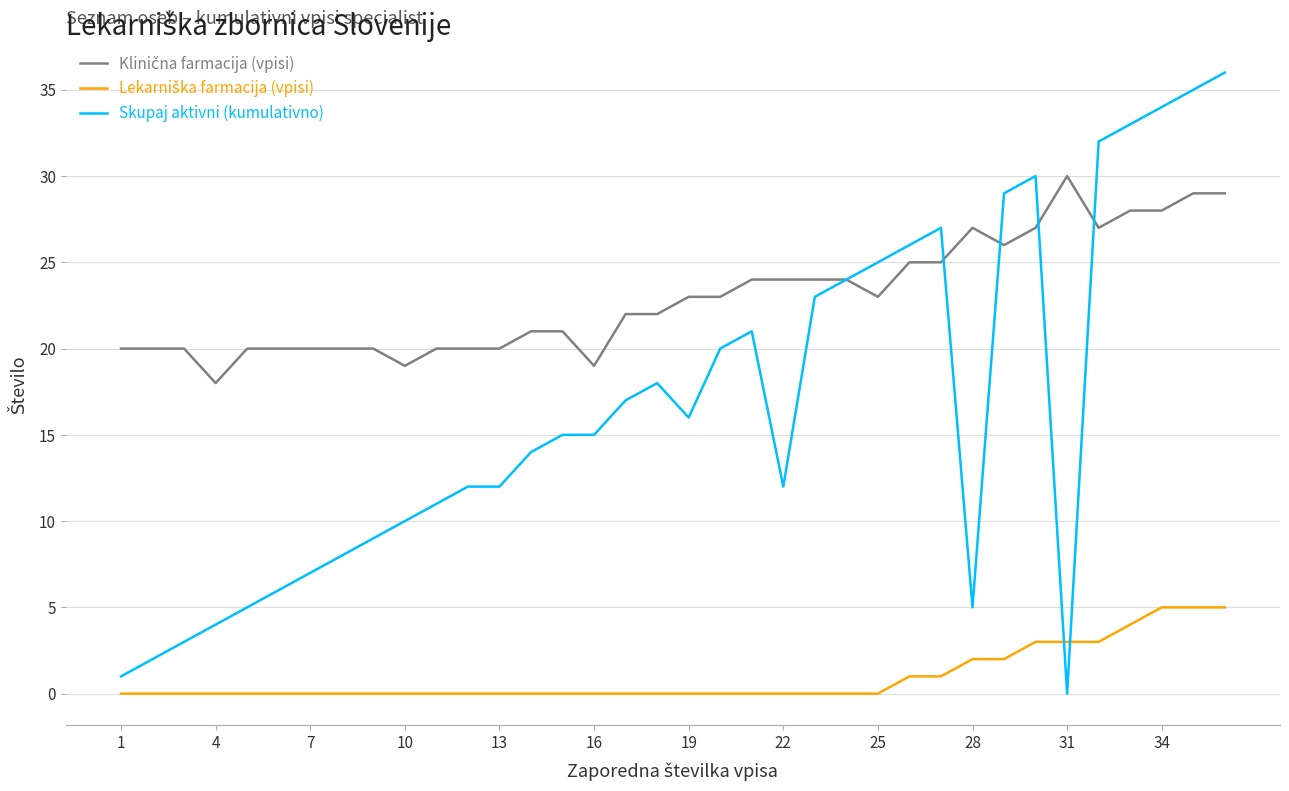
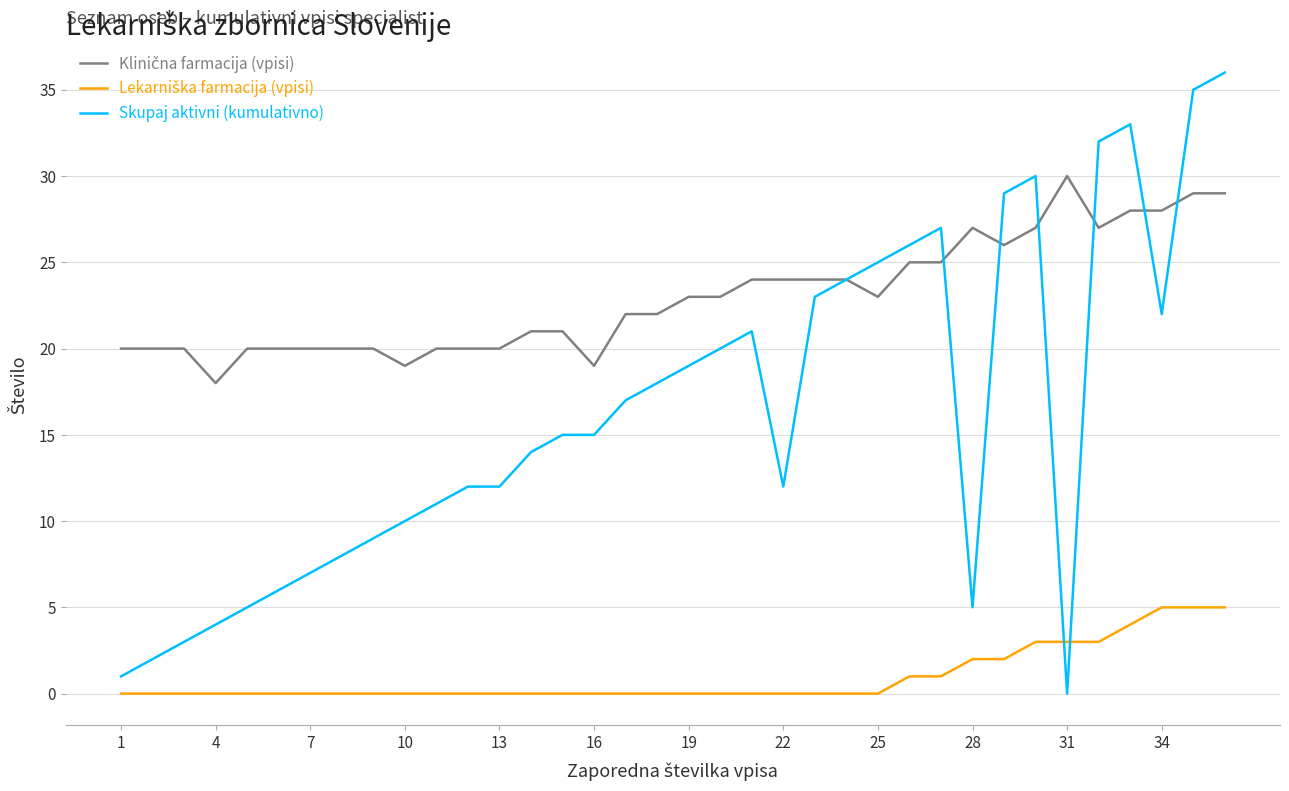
  {
    "Klinična farmacija (vpisi)": {
      "1": 20,
      "4": 18,
      "7": 20,
      "10": 19,
      "13": 20,
      "16": 19,
      "19": 23,
      "22": 24,
      "25": 23,
      "28": 27,
      "31": 30,
      "34": 28
    },
    "Lekarniška farmacija (vpisi)": {
      "1": 0,
      "4": 0,
      "7": 0,
      "10": 0,
      "13": 0,
      "16": 0,
      "19": 0,
      "22": 0,
      "25": 0,
      "28": 2,
      "31": 3,
      "34": 5
    },
    "Skupaj aktivni (kumulativno)": {
      "1": 1,
      "4": 4,
      "7": 7,
      "10": 10,
      "13": 12,
      "16": 15,
-     "19": 16,
+     "19": 19,
      "22": 12,
      "25": 25,
      "28": 5,
      "31": 0,
-     "34": 34
+     "34": 22
    }
  }
